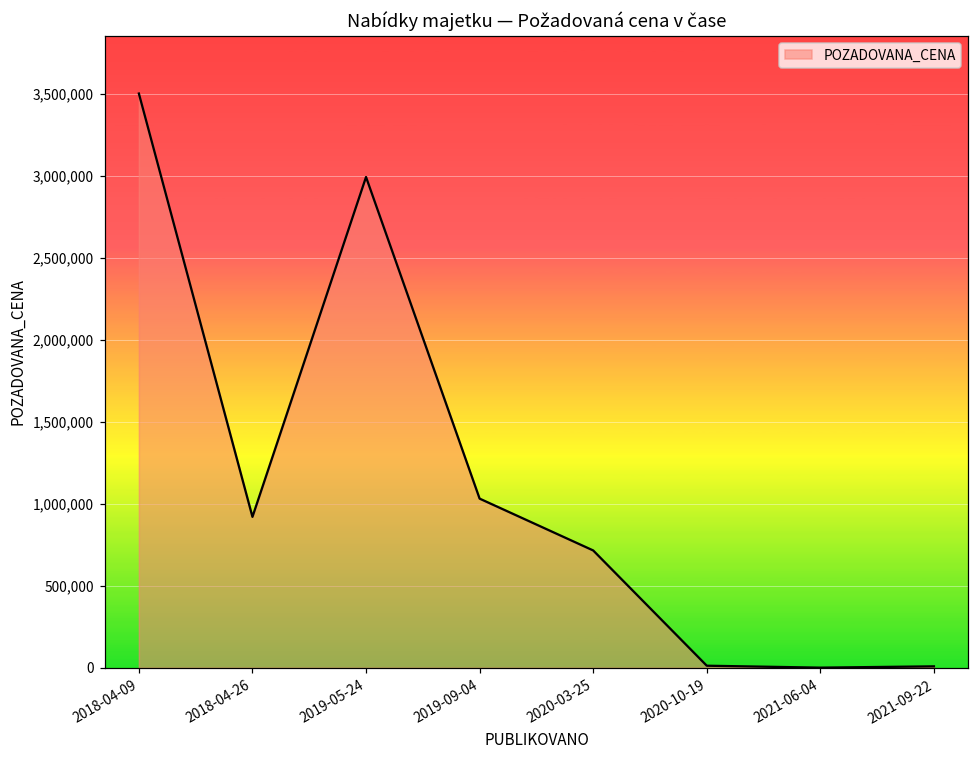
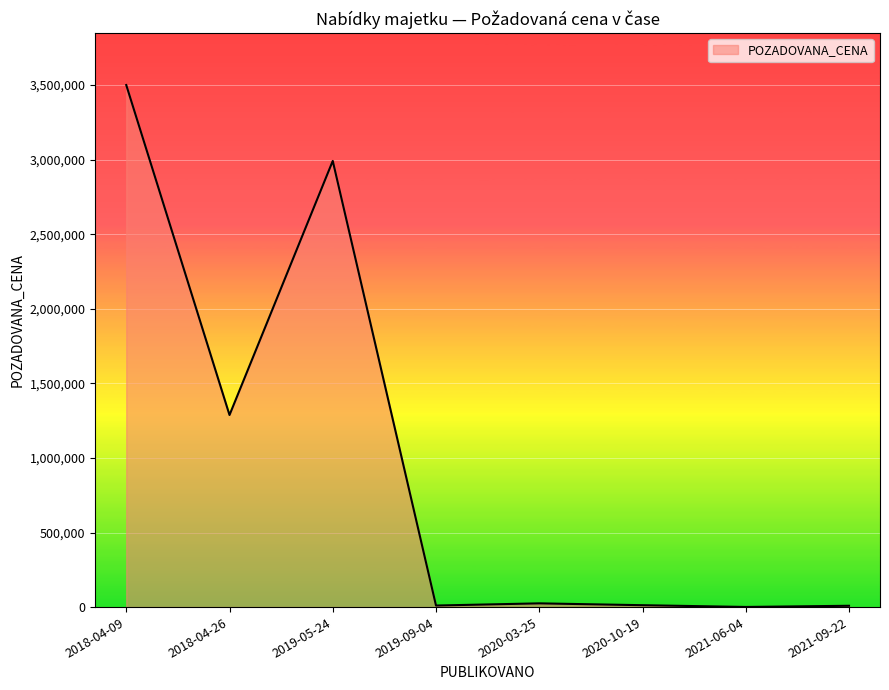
  {
    "2018-04-09": "3,500,000",
-   "2018-04-26": "920,000",
+   "2018-04-26": "1,290,000",
    "2019-05-24": "2,990,000",
-   "2019-09-04": "1,030,000",
-   "2020-03-25": "720,000",
+   "2019-09-04": "10,000",
+   "2020-03-25": "30,000",
    "2020-10-19": "10,000",
    "2021-06-04": "0",
    "2021-09-22": "10,000"
  }
